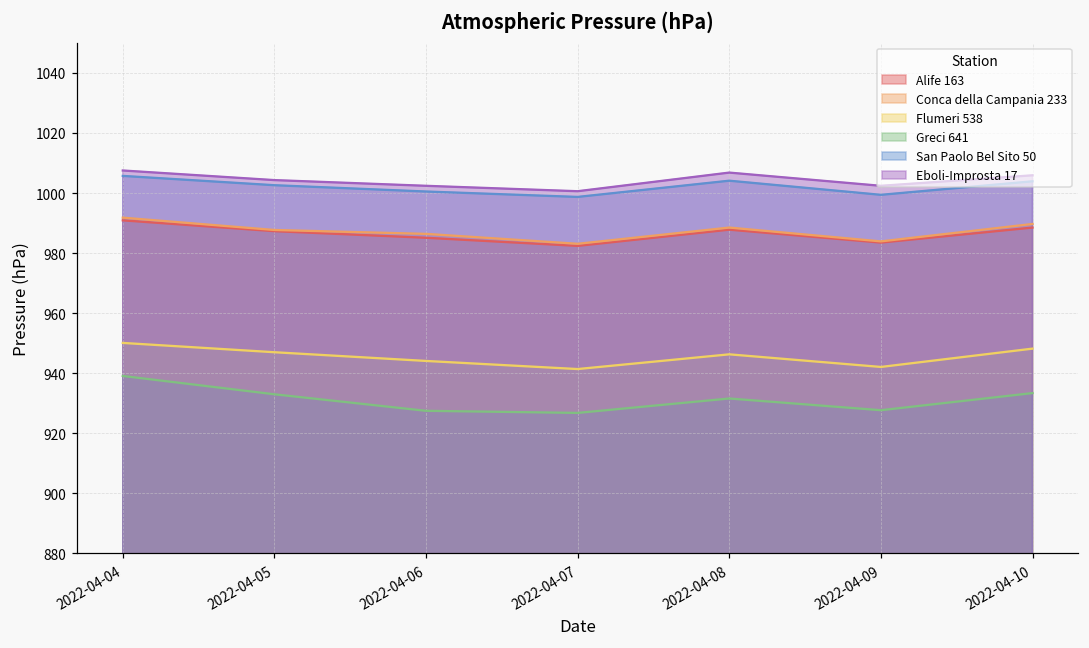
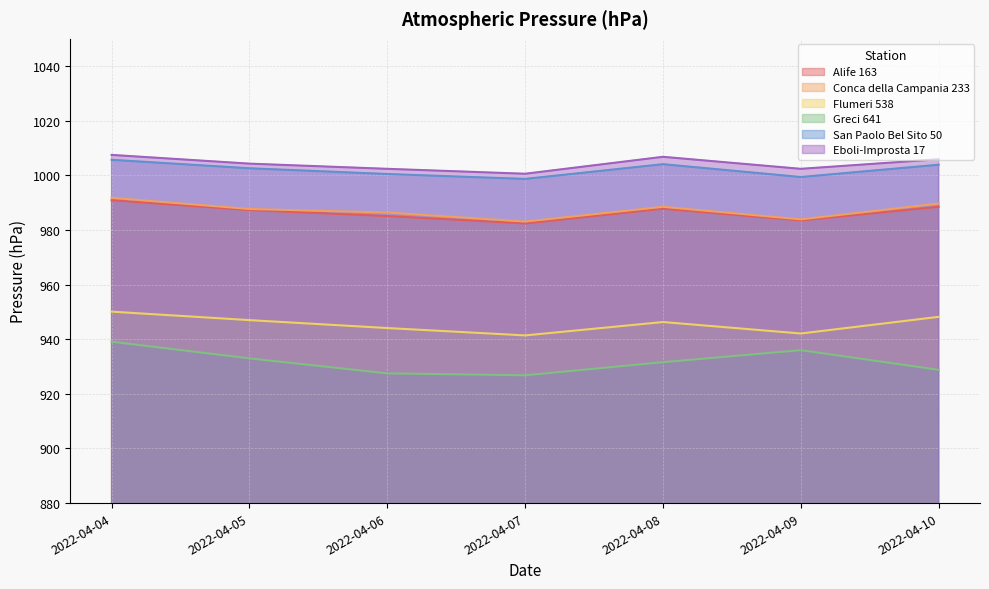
  {
    "Greci 641": {
      "2022-04-04": 939,
      "2022-04-05": 933,
      "2022-04-06": 928,
      "2022-04-07": 927,
      "2022-04-08": 932,
-     "2022-04-09": 928,
-     "2022-04-10": 933
+     "2022-04-09": 936,
+     "2022-04-10": 929
    }
  }
